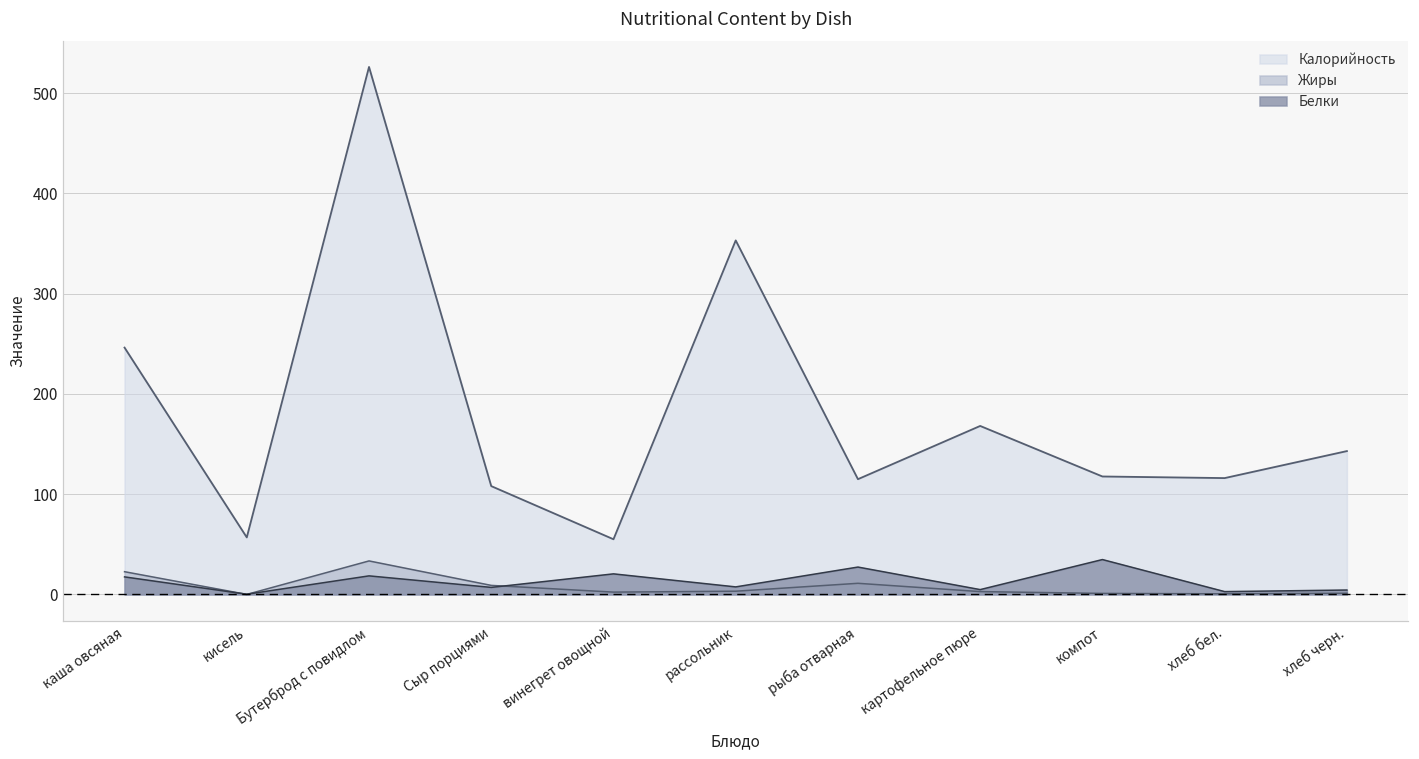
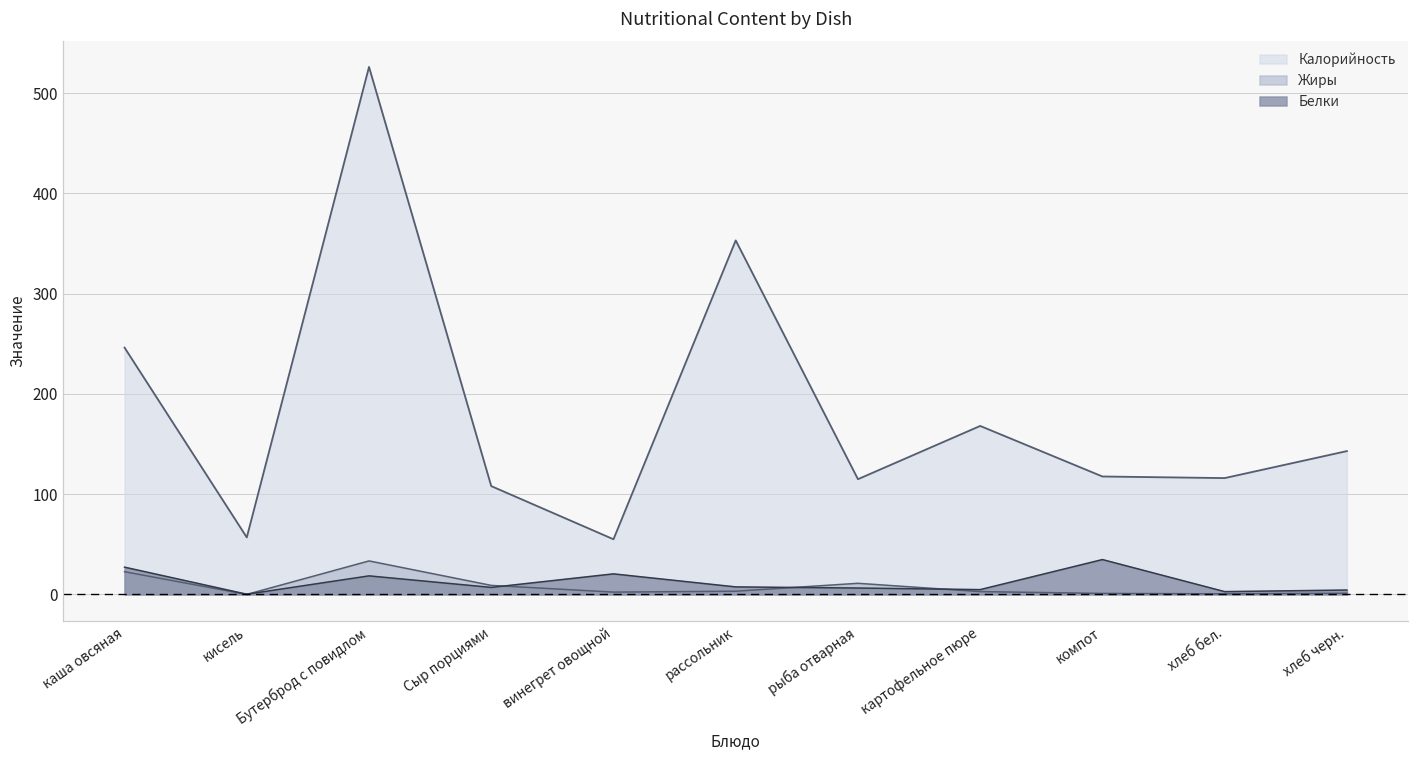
  {
    "Белки": {
-     "каша овсяная": 20,
+     "каша овсяная": 30,
      "Бутерброд с повидлом": 20,
      "винегрет овощной": 20,
      "рассольник": 10,
-     "рыба отварная": 30,
+     "рыба отварная": 10,
      "компот": 30,
      "хлеб черн.": 0
    }
  }
